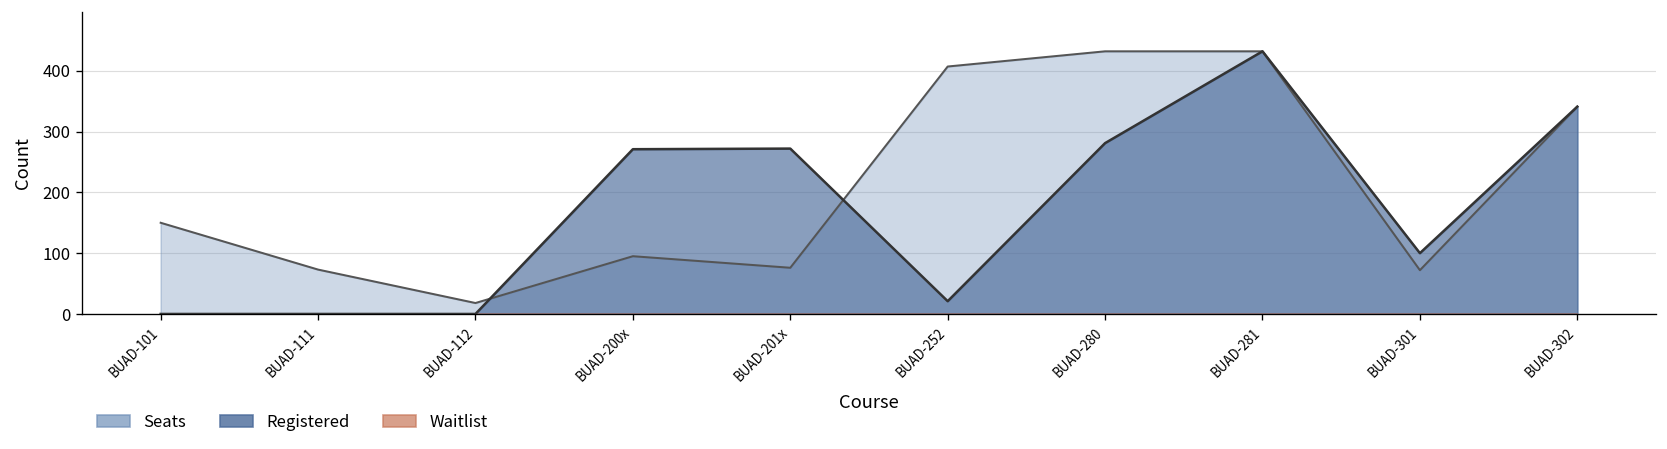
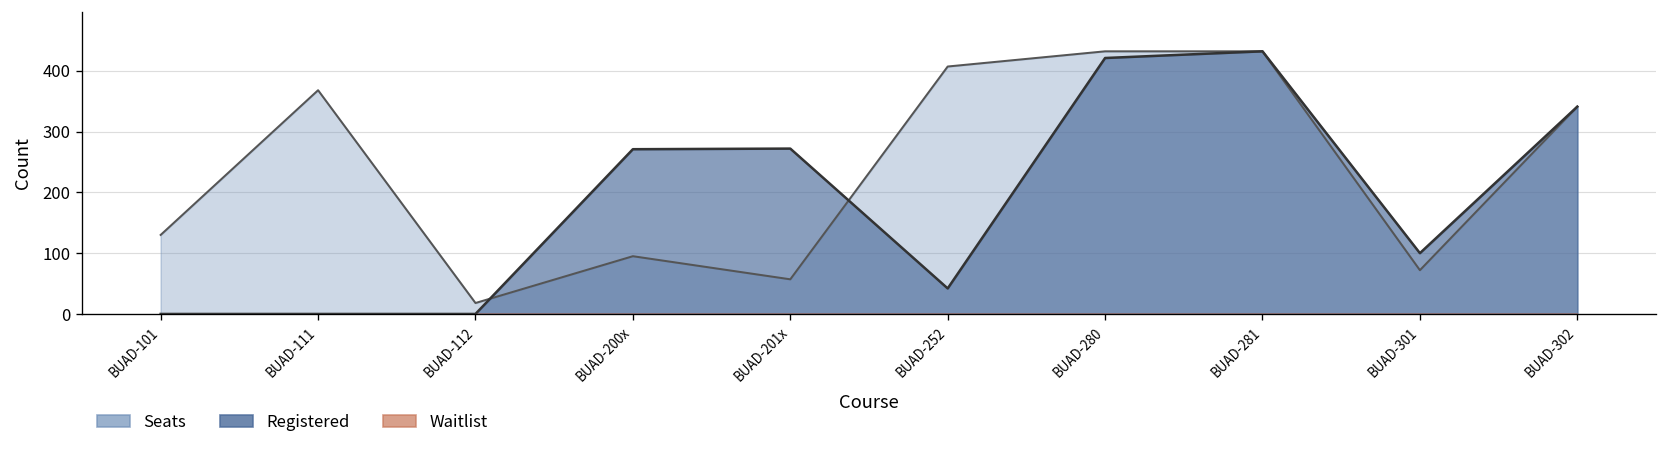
  {
    "Seats": {
-     "BUAD-101": 150,
-     "BUAD-111": 70,
+     "BUAD-101": 130,
+     "BUAD-111": 370,
      "BUAD-112": 20,
      "BUAD-200x": 100,
-     "BUAD-201x": 80,
+     "BUAD-201x": 60,
      "BUAD-252": 410,
      "BUAD-280": 430,
      "BUAD-301": 70
    },
    "Registered": {
      "BUAD-200x": 270,
      "BUAD-201x": 270,
-     "BUAD-252": 20,
-     "BUAD-280": 280,
+     "BUAD-252": 40,
+     "BUAD-280": 420,
      "BUAD-301": 100
    },
    "Waitlist": {
      "BUAD-200x": 0,
      "BUAD-201x": 0,
      "BUAD-252": 0,
      "BUAD-280": 0,
      "BUAD-281": 0,
      "BUAD-301": 0,
      "BUAD-302": 0
    }
  }
